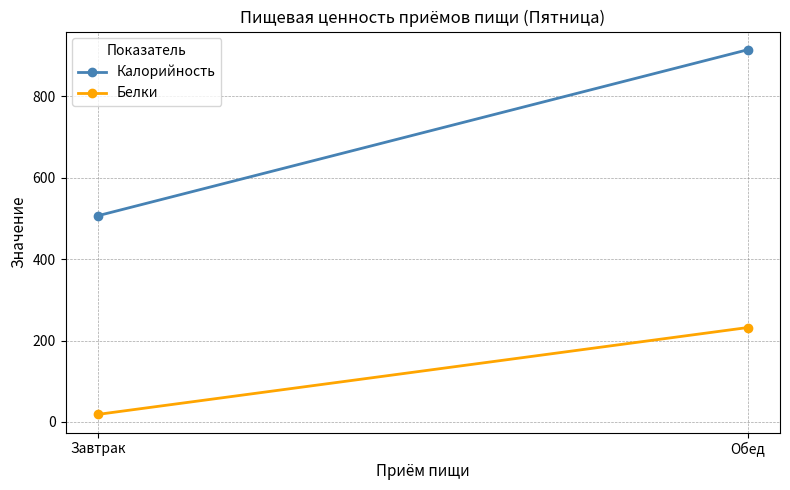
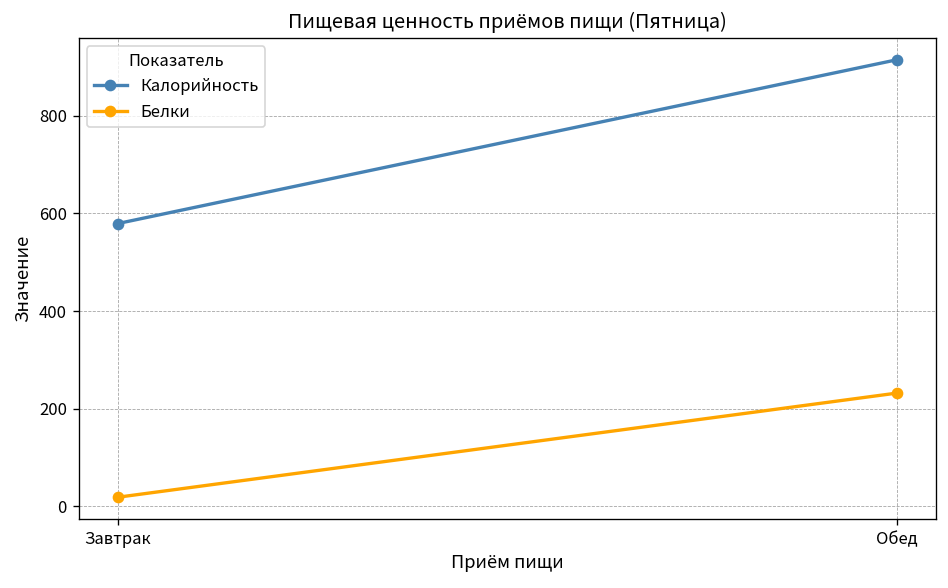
  {
    "Калорийность": {
-     "Завтрак": 510,
+     "Завтрак": 580,
      "Обед": 910
    },
    "Белки": {
      "Завтрак": 20,
      "Обед": 230
    }
  }
